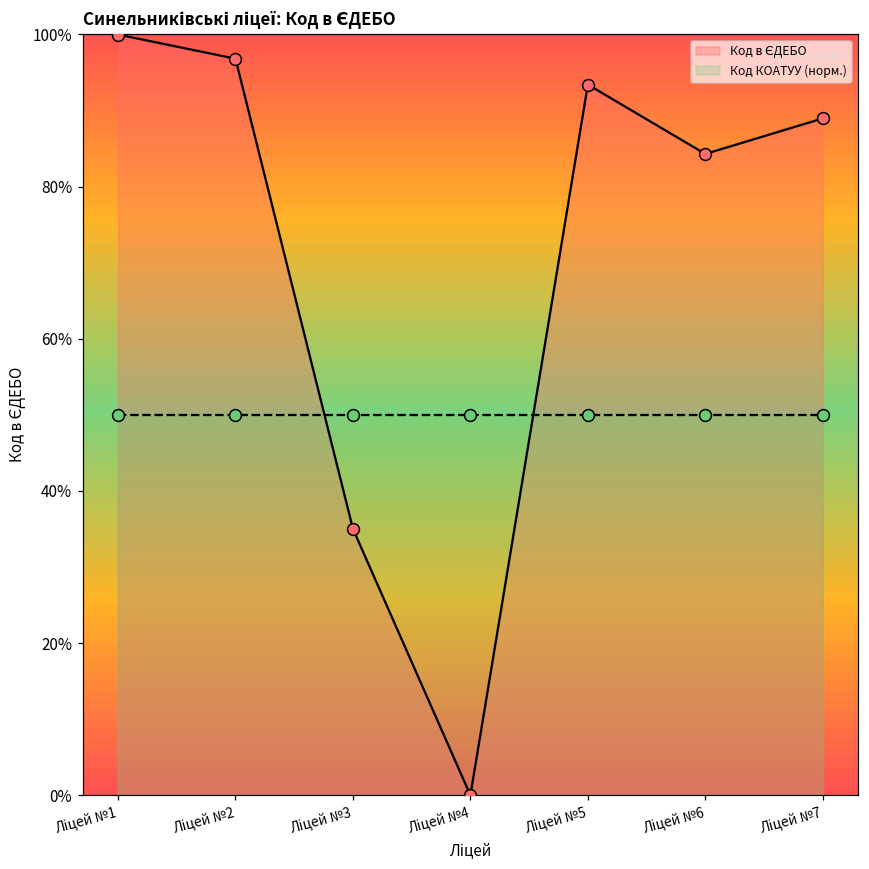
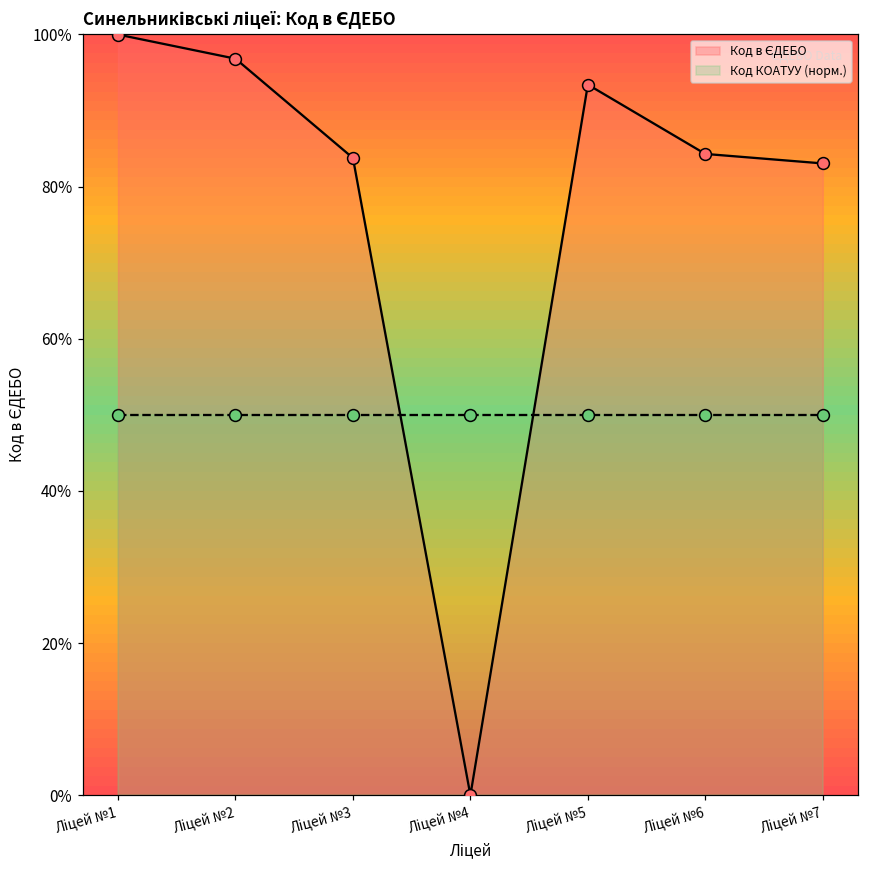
  {
    "Код в ЄДЕБО": {
      "Ліцей №1": "100%",
      "Ліцей №2": "97%",
-     "Ліцей №3": "35%",
+     "Ліцей №3": "84%",
      "Ліцей №4": "0%",
      "Ліцей №5": "93%",
      "Ліцей №6": "84%",
-     "Ліцей №7": "89%"
+     "Ліцей №7": "83%"
    },
    "Код КОАТУУ (норм.)": {
      "Ліцей №1": "50%",
      "Ліцей №2": "50%",
      "Ліцей №3": "50%",
      "Ліцей №4": "50%",
      "Ліцей №5": "50%",
      "Ліцей №6": "50%",
      "Ліцей №7": "50%"
    }
  }
